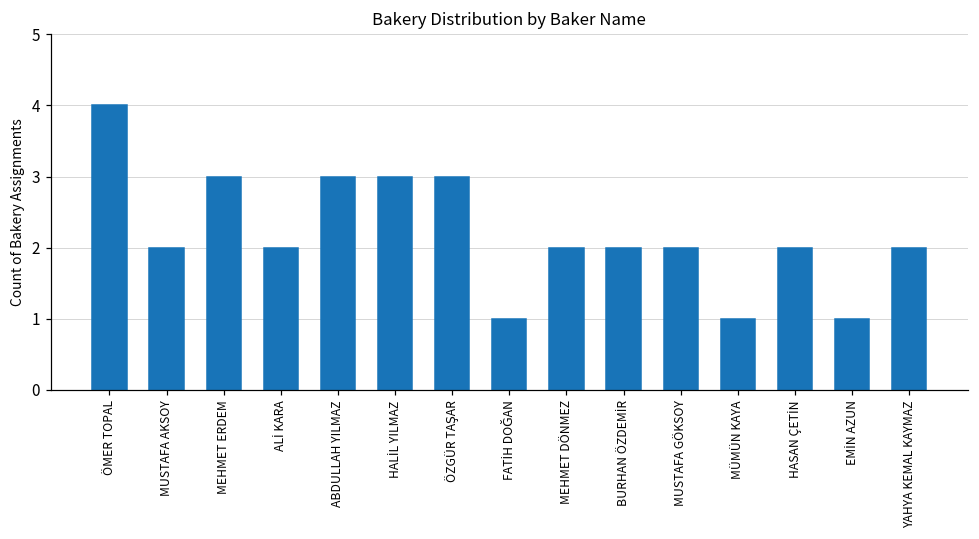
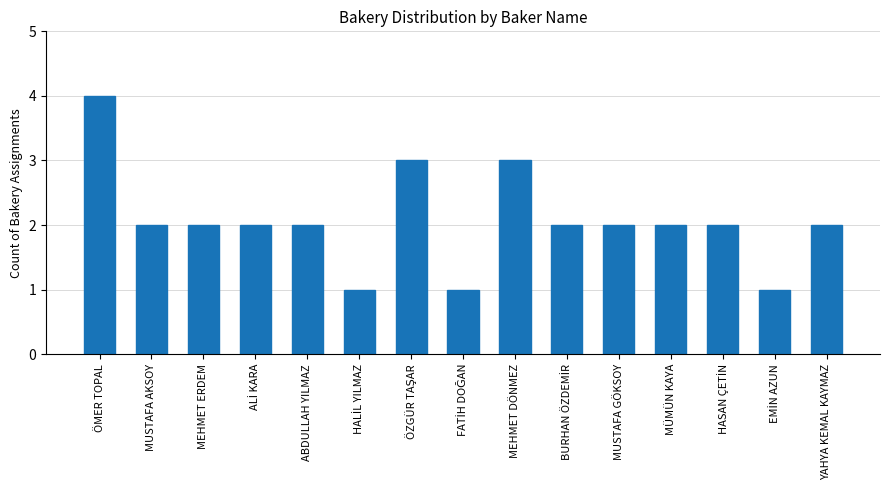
  {
    "ÖMER TOPAL": 4,
    "MUSTAFA AKSOY": 2,
-   "MEHMET ERDEM": 3,
+   "MEHMET ERDEM": 2,
    "ALİ KARA": 2,
-   "ABDULLAH YILMAZ": 3,
-   "HALİL YILMAZ": 3,
+   "ABDULLAH YILMAZ": 2,
+   "HALİL YILMAZ": 1,
    "ÖZGÜR TAŞAR": 3,
    "FATİH DOĞAN": 1,
-   "MEHMET DÖNMEZ": 2,
+   "MEHMET DÖNMEZ": 3,
    "BURHAN ÖZDEMİR": 2,
    "MUSTAFA GÖKSOY": 2,
-   "MÜMÜN KAYA": 1,
+   "MÜMÜN KAYA": 2,
    "HASAN ÇETİN": 2,
    "EMİN AZUN": 1,
    "YAHYA KEMAL KAYMAZ": 2
  }
